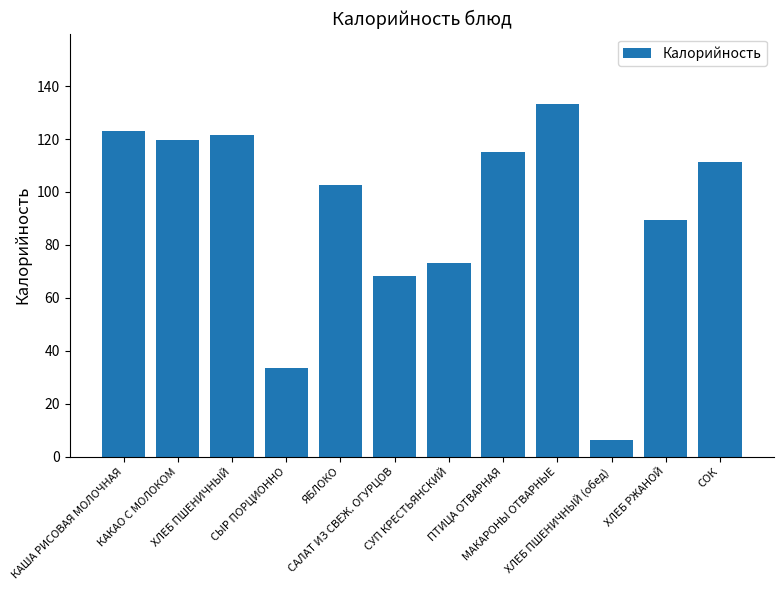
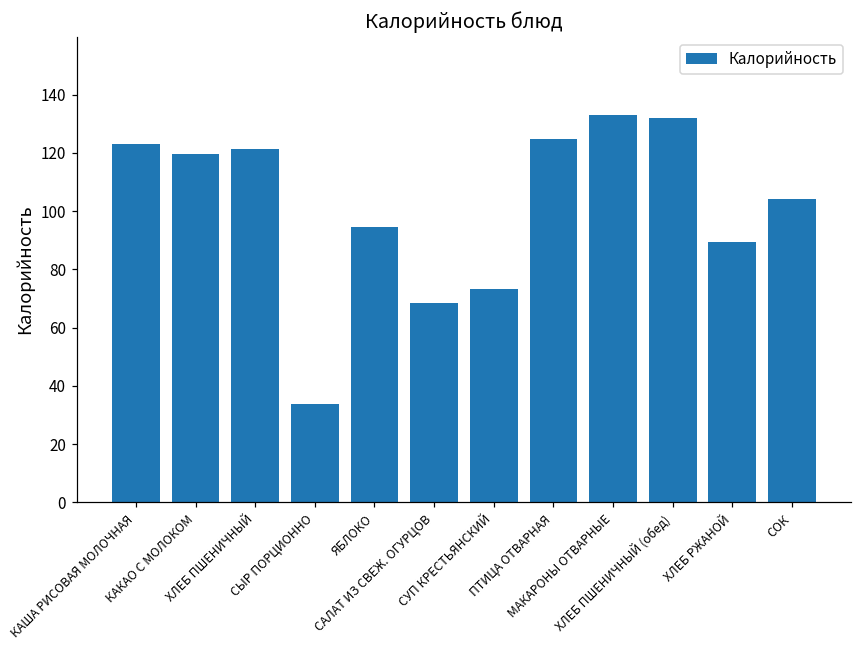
  {
    "КАША РИСОВАЯ МОЛОЧНАЯ": 123,
    "КАКАО С МОЛОКОМ": 120,
    "ХЛЕБ ПШЕНИЧНЫЙ": 122,
    "СЫР ПОРЦИОННО": 34,
-   "ЯБЛОКО": 103,
+   "ЯБЛОКО": 95,
    "САЛАТ ИЗ СВЕЖ. ОГУРЦОВ": 68,
    "СУП КРЕСТЬЯНСКИЙ": 73,
-   "ПТИЦА ОТВАРНАЯ": 115,
+   "ПТИЦА ОТВАРНАЯ": 125,
    "МАКАРОНЫ ОТВАРНЫЕ": 133,
-   "ХЛЕБ ПШЕНИЧНЫЙ (обед)": 6,
+   "ХЛЕБ ПШЕНИЧНЫЙ (обед)": 132,
    "ХЛЕБ РЖАНОЙ": 89,
-   "СОК": 111
+   "СОК": 104
  }
